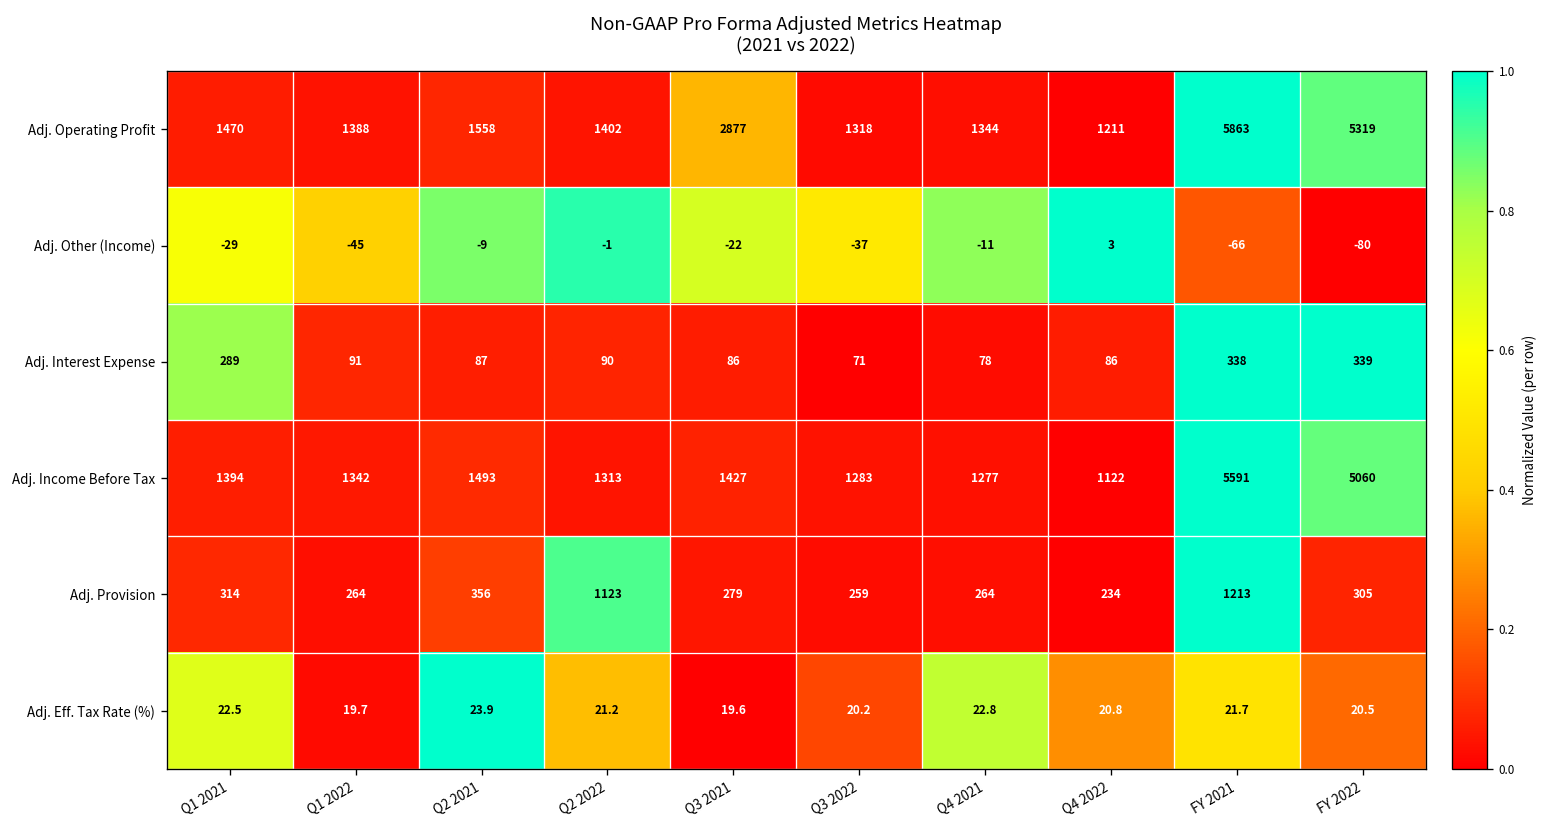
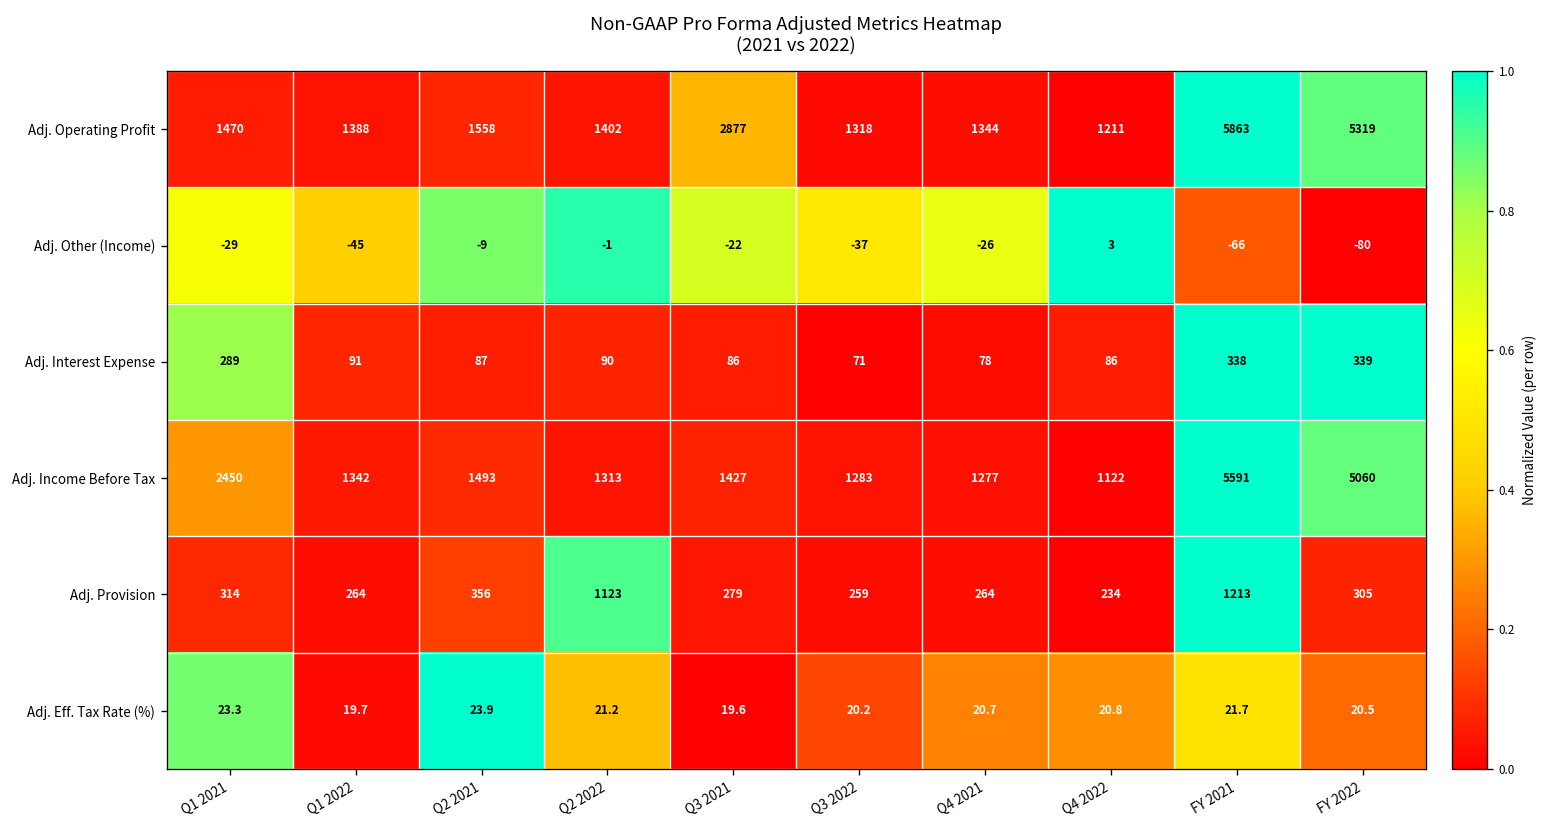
  {
    "Adj. Operating Profit": {
      "Q1 2021": 1470,
      "Q1 2022": 1388,
      "Q2 2021": 1558,
      "Q2 2022": 1402,
      "Q3 2021": 2877,
      "Q3 2022": 1318,
      "Q4 2021": 1344,
      "Q4 2022": 1211,
      "FY 2021": 5863,
      "FY 2022": 5319
    },
    "Adj. Other (Income)": {
      "Q1 2021": -29,
      "Q1 2022": -45,
      "Q2 2021": -9,
      "Q2 2022": -1,
      "Q3 2021": -22,
      "Q3 2022": -37,
-     "Q4 2021": -11,
+     "Q4 2021": -26,
      "Q4 2022": 3,
      "FY 2021": -66,
      "FY 2022": -80
    },
    "Adj. Interest Expense": {
      "Q1 2021": 289,
      "Q1 2022": 91,
      "Q2 2021": 87,
      "Q2 2022": 90,
      "Q3 2021": 86,
      "Q3 2022": 71,
      "Q4 2021": 78,
      "Q4 2022": 86,
      "FY 2021": 338,
      "FY 2022": 339
    },
    "Adj. Income Before Tax": {
-     "Q1 2021": 1394,
+     "Q1 2021": 2450,
      "Q1 2022": 1342,
      "Q2 2021": 1493,
      "Q2 2022": 1313,
      "Q3 2021": 1427,
      "Q3 2022": 1283,
      "Q4 2021": 1277,
      "Q4 2022": 1122,
      "FY 2021": 5591,
      "FY 2022": 5060
    },
    "Adj. Provision": {
      "Q1 2021": 314,
      "Q1 2022": 264,
      "Q2 2021": 356,
      "Q2 2022": 1123,
      "Q3 2021": 279,
      "Q3 2022": 259,
      "Q4 2021": 264,
      "Q4 2022": 234,
      "FY 2021": 1213,
      "FY 2022": 305
    },
    "Adj. Eff. Tax Rate (%)": {
-     "Q1 2021": 22.5,
+     "Q1 2021": 23.3,
      "Q1 2022": 19.7,
      "Q2 2021": 23.9,
      "Q2 2022": 21.2,
      "Q3 2021": 19.6,
      "Q3 2022": 20.2,
-     "Q4 2021": 22.8,
+     "Q4 2021": 20.7,
      "Q4 2022": 20.8,
      "FY 2021": 21.7,
      "FY 2022": 20.5
    }
  }
